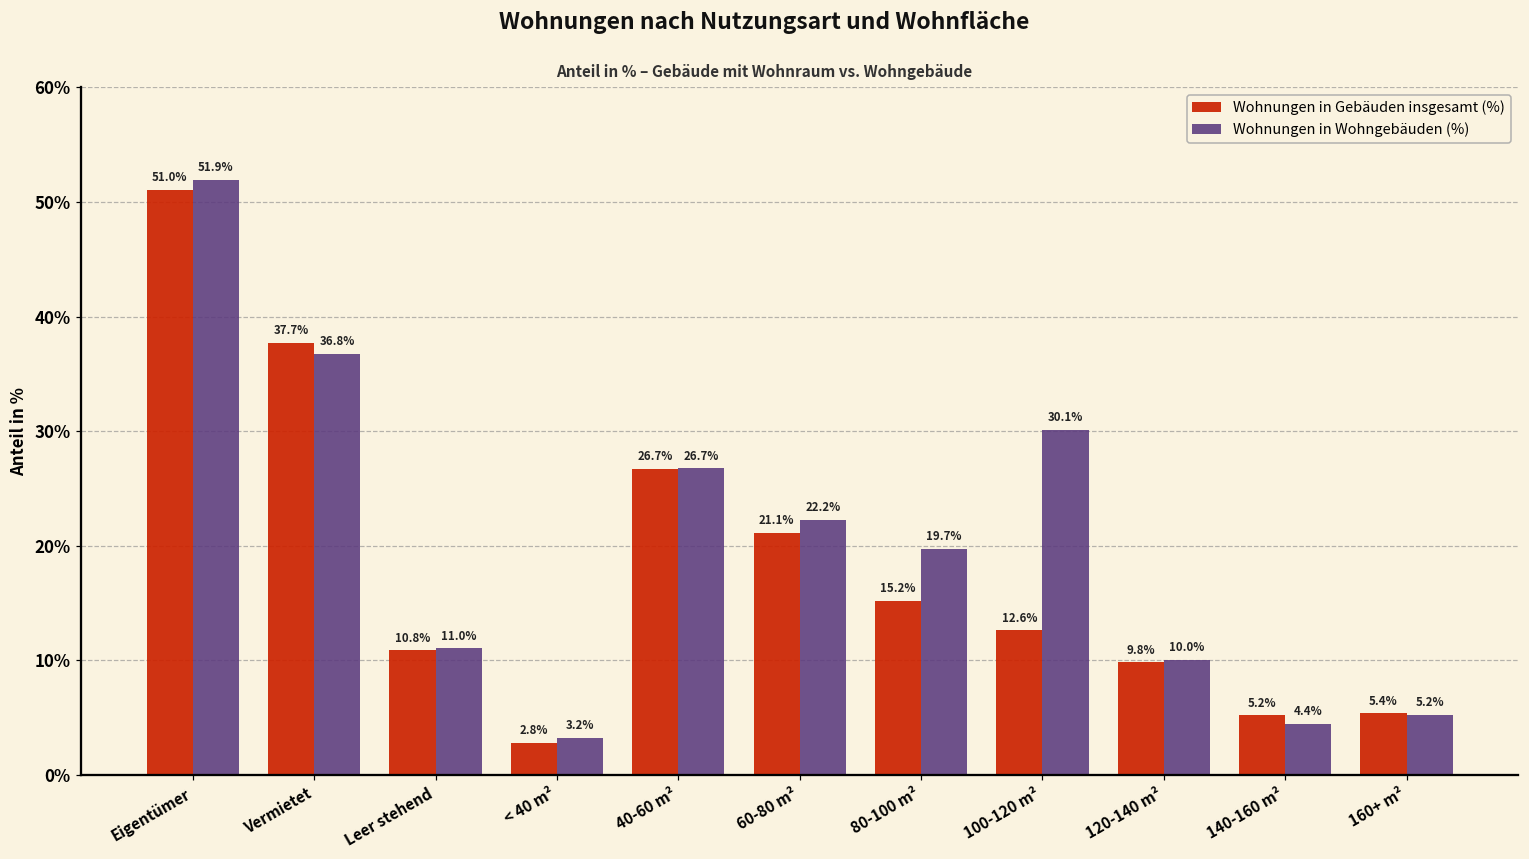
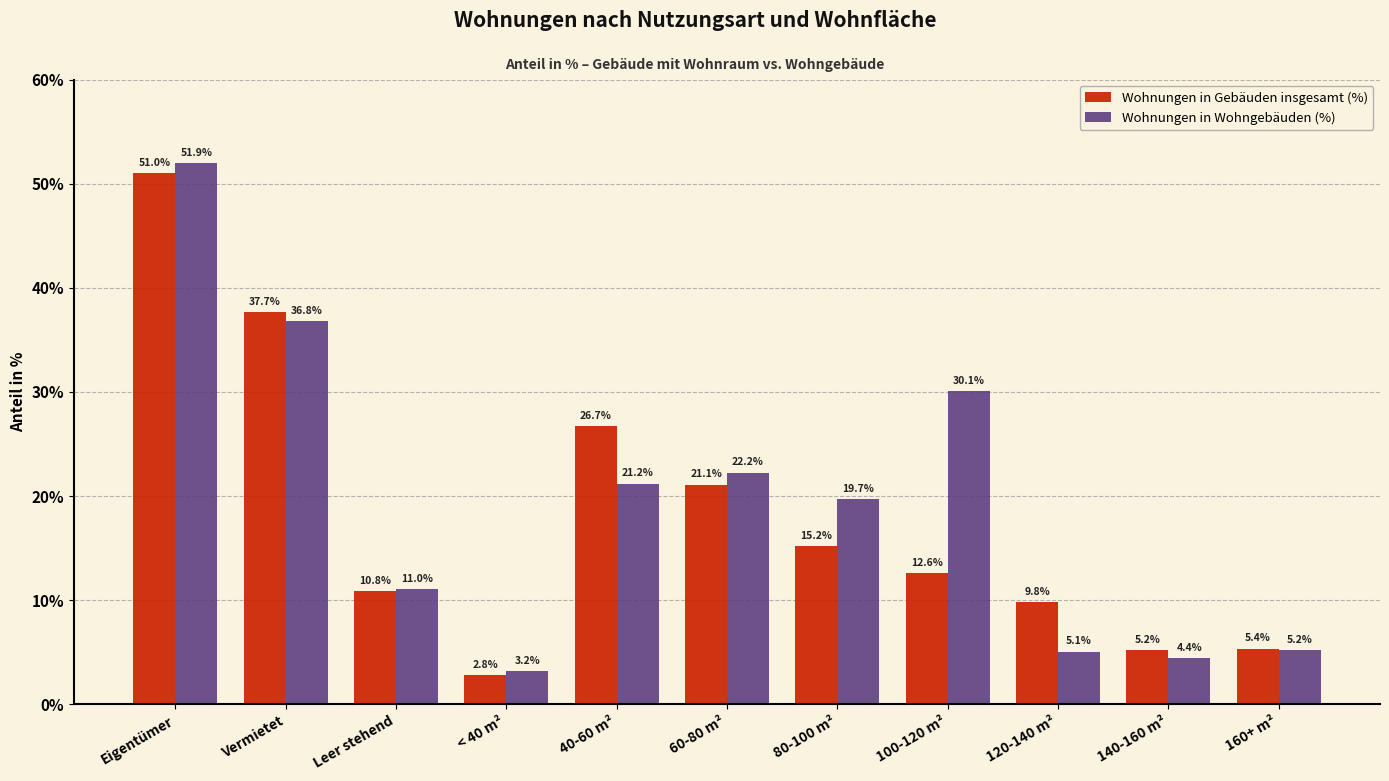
  {
    "Wohnungen in Gebäuden insgesamt (%)": {
      "Eigentümer": "51.0%",
      "Vermietet": "37.7%",
      "Leer stehend": "10.8%",
      "< 40 m²": "2.8%",
      "40-60 m²": "26.7%",
      "60-80 m²": "21.1%",
      "80-100 m²": "15.2%",
      "100-120 m²": "12.6%",
      "120-140 m²": "9.8%",
      "140-160 m²": "5.2%",
      "160+ m²": "5.4%"
    },
    "Wohnungen in Wohngebäuden (%)": {
      "Eigentümer": "51.9%",
      "Vermietet": "36.8%",
      "Leer stehend": "11.0%",
      "< 40 m²": "3.2%",
-     "40-60 m²": "26.7%",
+     "40-60 m²": "21.2%",
      "60-80 m²": "22.2%",
      "80-100 m²": "19.7%",
      "100-120 m²": "30.1%",
-     "120-140 m²": "10.0%",
+     "120-140 m²": "5.1%",
      "140-160 m²": "4.4%",
      "160+ m²": "5.2%"
    }
  }
